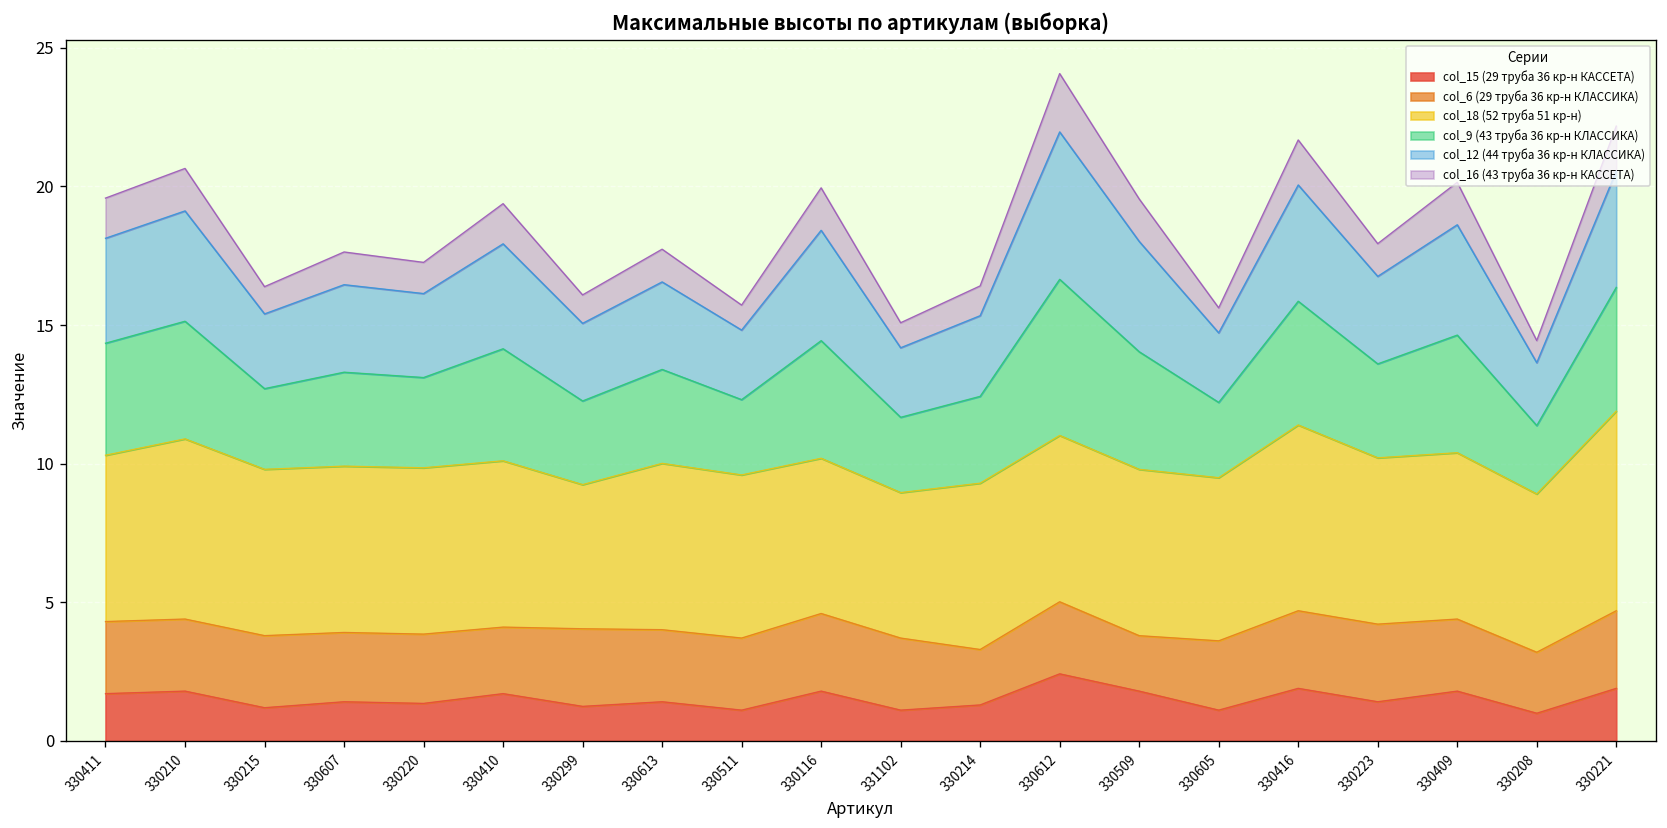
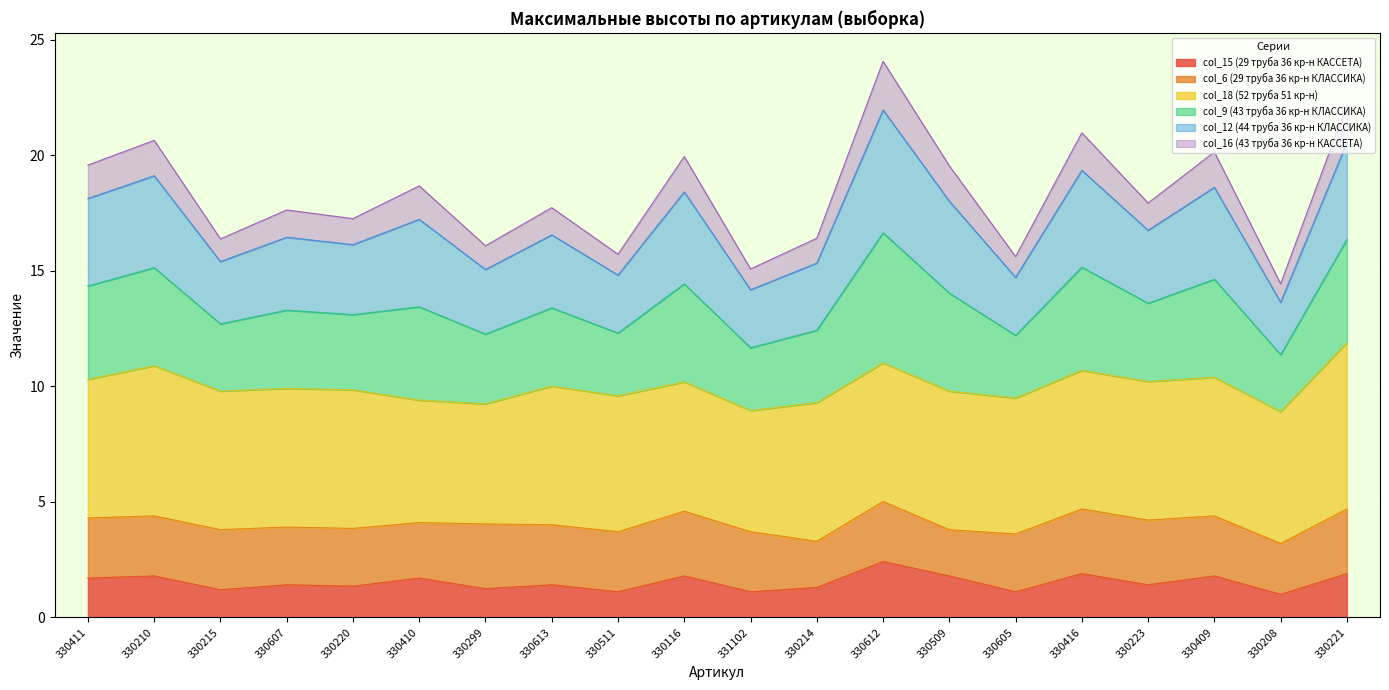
  {
    "col_18 (52 труба 51 кр-н)": {
      "330411": 6.0,
      "330210": 6.5,
      "330215": 6.0,
      "330607": 6.0,
      "330220": 6.0,
-     "330410": 6.0,
+     "330410": 5.3,
      "330299": 5.2,
      "330613": 6.0,
      "330511": 5.9,
      "330116": 5.6,
      "331102": 5.2,
      "330214": 6.0,
      "330612": 6.0,
      "330509": 6.0,
      "330605": 5.9,
-     "330416": 6.7,
+     "330416": 6.0,
      "330223": 6.0,
      "330409": 6.0,
      "330208": 5.7,
      "330221": 7.2
    },
    "col_9 (43 труба 36 кр-н КЛАССИКА)": {
      "330411": 4.0,
      "330210": 4.2,
      "330215": 2.9,
      "330607": 3.4,
      "330220": 3.3,
      "330410": 4.0,
      "330299": 3.0,
      "330613": 3.4,
      "330511": 2.7,
      "330116": 4.2,
      "331102": 2.7,
      "330214": 3.1,
      "330612": 5.6,
      "330509": 4.2,
      "330605": 2.7,
      "330416": 4.5,
      "330223": 3.4,
      "330409": 4.2,
      "330208": 2.5,
      "330221": 4.5
    },
    "col_12 (44 труба 36 кр-н КЛАССИКА)": {
      "330411": 3.8,
      "330210": 4.0,
      "330215": 2.7,
      "330607": 3.2,
      "330220": 3.0,
      "330410": 3.8,
      "330299": 2.8,
      "330613": 3.2,
      "330511": 2.5,
      "330116": 4.0,
      "331102": 2.5,
      "330214": 2.9,
      "330612": 5.3,
      "330509": 4.0,
      "330605": 2.5,
      "330416": 4.2,
      "330223": 3.2,
      "330409": 4.0,
      "330208": 2.3
    },
    "col_16 (43 труба 36 кр-н КАССЕТА)": {
      "330411": 1.4,
      "330210": 1.5,
      "330215": 1.0,
      "330607": 1.2,
      "330220": 1.1,
      "330410": 1.4,
      "330299": 1.0,
      "330613": 1.2,
      "330511": 0.9,
      "330116": 1.5,
      "331102": 0.9,
      "330214": 1.1,
      "330612": 2.1,
      "330509": 1.5,
      "330605": 0.9,
      "330416": 1.6,
      "330223": 1.2,
      "330208": 0.8
    }
  }
